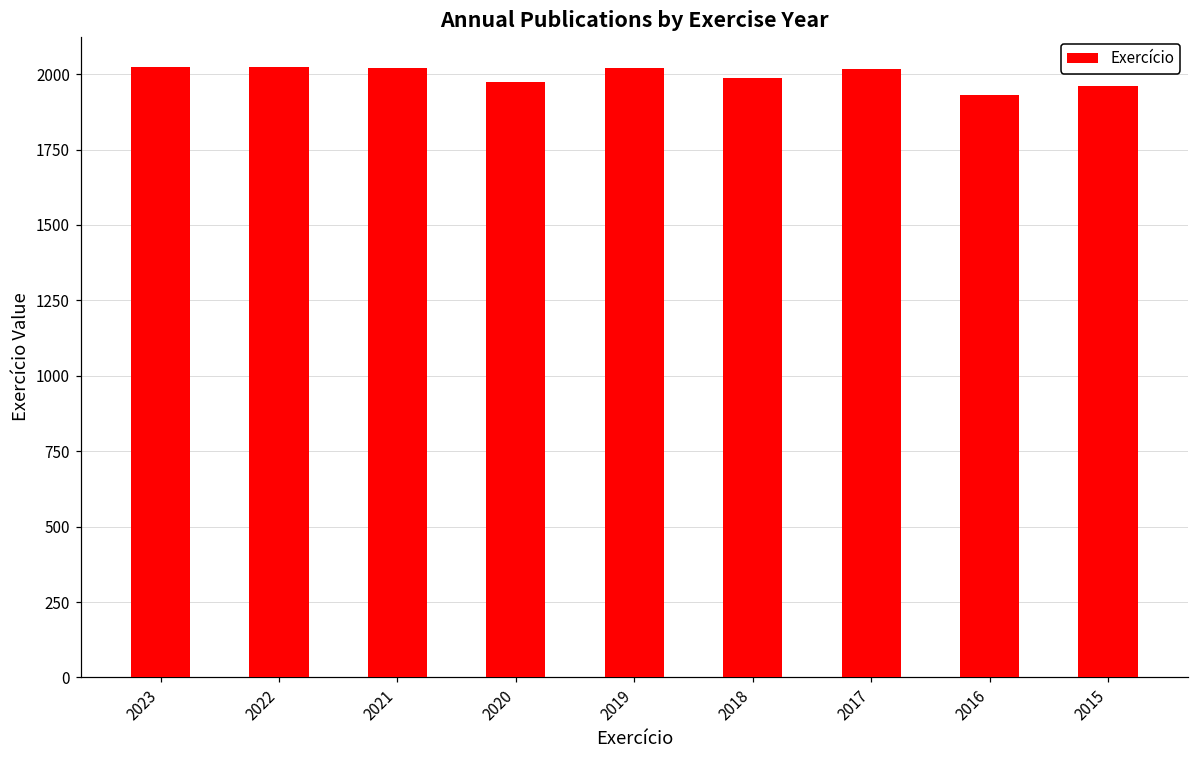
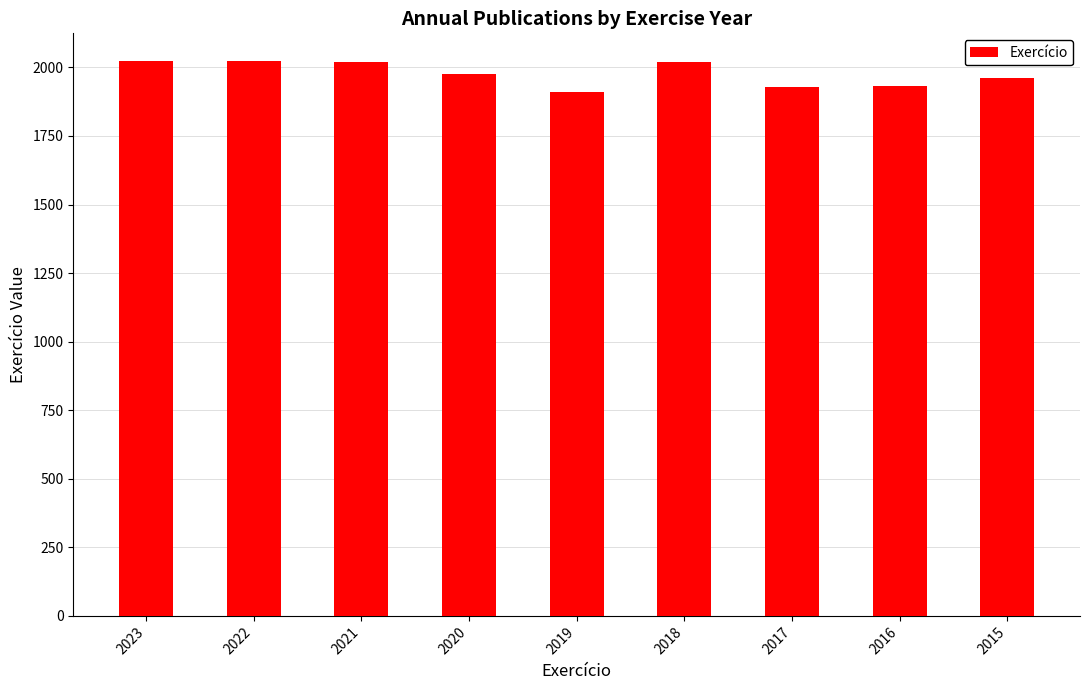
  {
    "2023": 2020,
    "2022": 2020,
    "2021": 2020,
    "2020": 1980,
-   "2019": 2020,
-   "2018": 1990,
-   "2017": 2020,
+   "2019": 1910,
+   "2018": 2020,
+   "2017": 1930,
    "2016": 1930,
    "2015": 1960
  }
